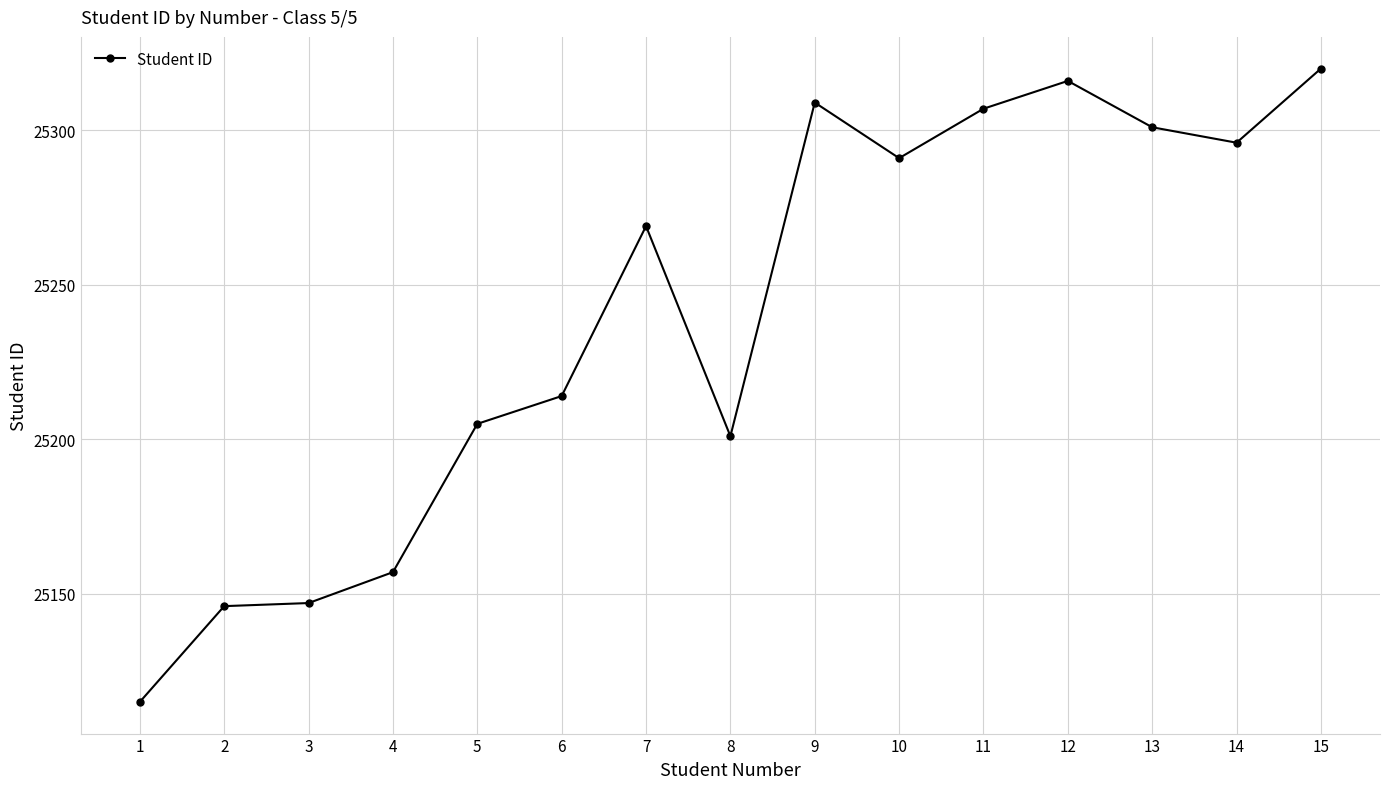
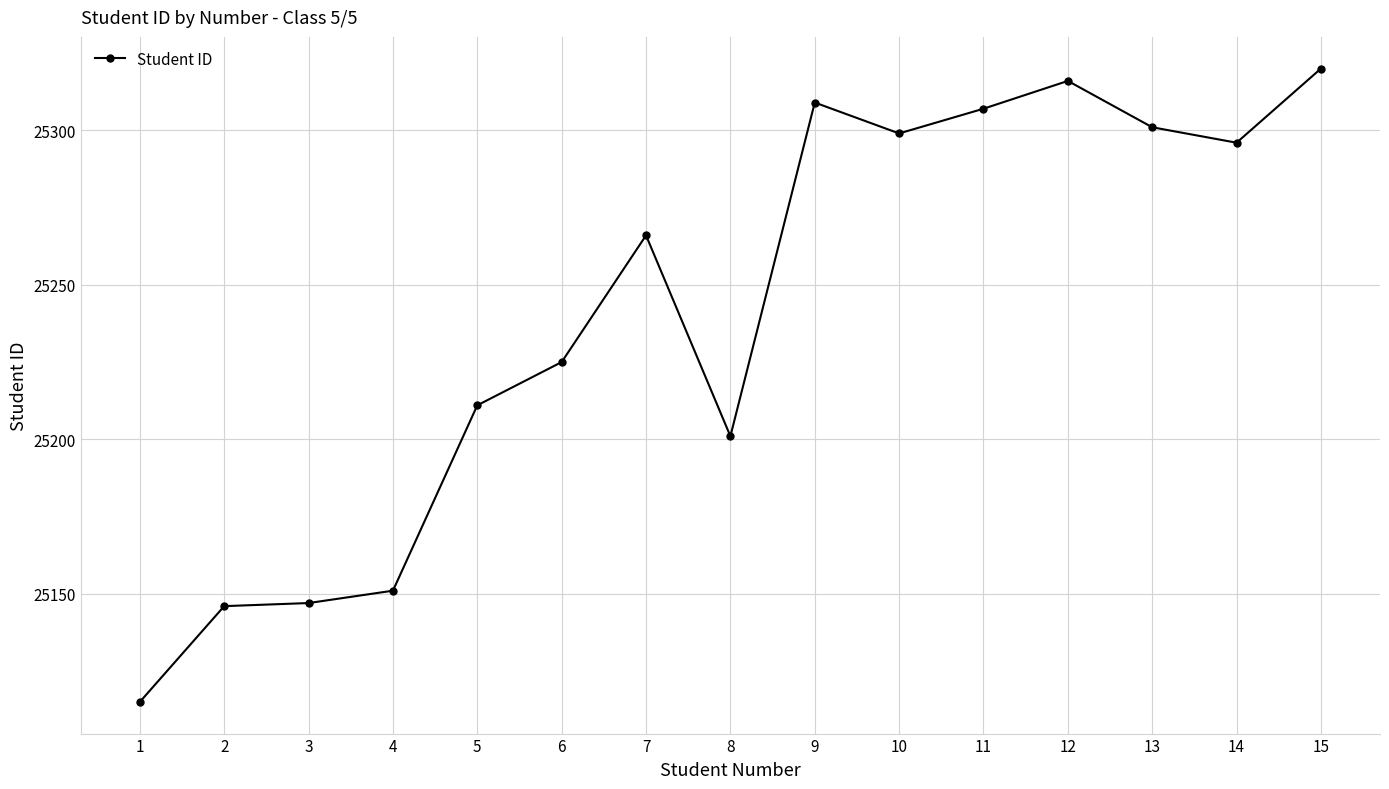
  {
    "1": 25115,
    "2": 25146,
    "3": 25147,
-   "4": 25157,
-   "5": 25205,
-   "6": 25214,
-   "7": 25269,
+   "4": 25151,
+   "5": 25211,
+   "6": 25225,
+   "7": 25266,
    "8": 25201,
    "9": 25309,
-   "10": 25291,
+   "10": 25299,
    "11": 25307,
    "12": 25316,
    "13": 25301,
    "14": 25296,
    "15": 25320
  }
